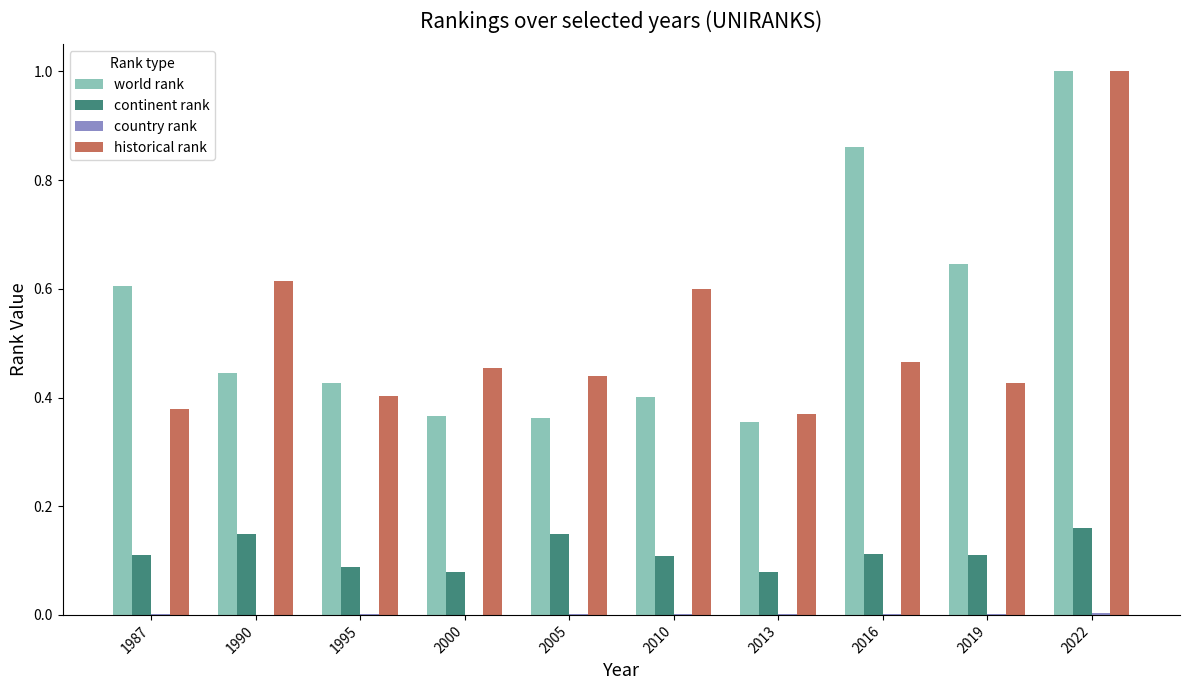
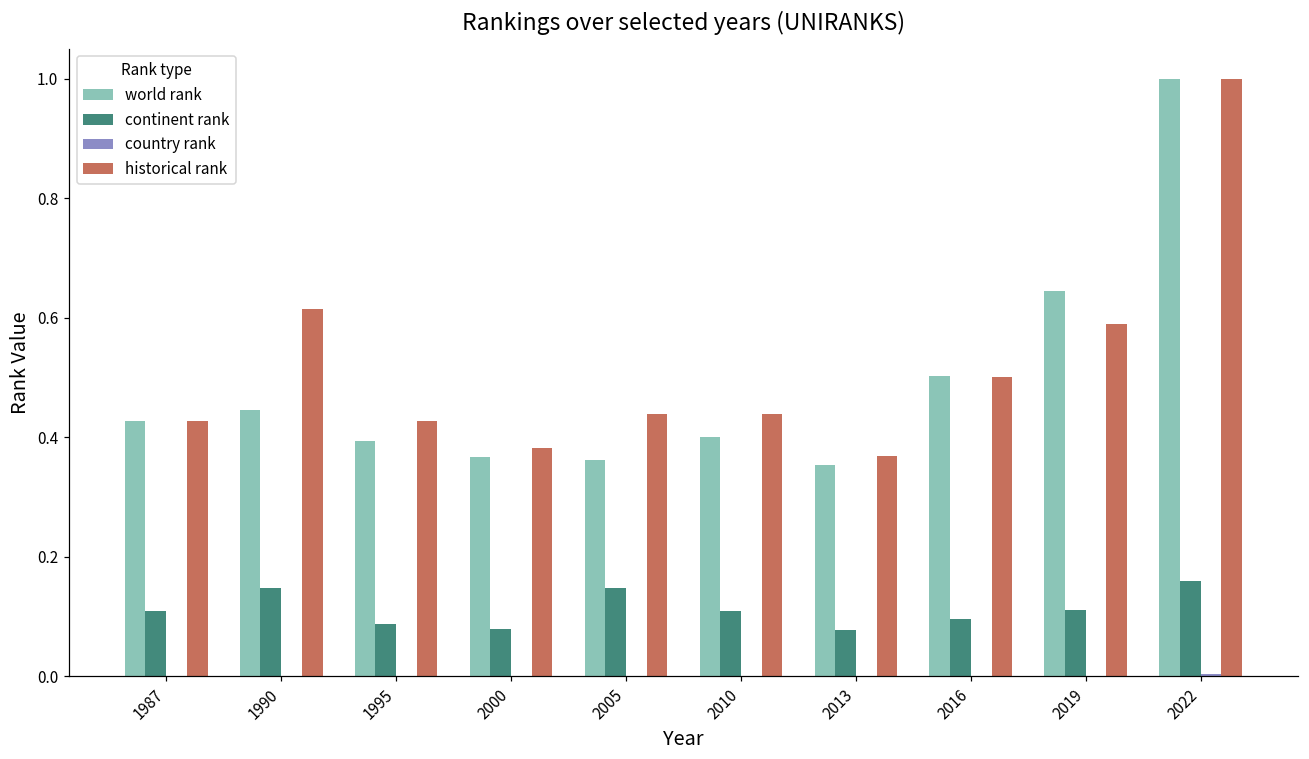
  {
    "world rank": {
-     "1987": 0.60,
+     "1987": 0.43,
      "1990": 0.44,
-     "1995": 0.43,
+     "1995": 0.39,
      "2000": 0.37,
      "2005": 0.36,
      "2010": 0.40,
      "2013": 0.35,
-     "2016": 0.86,
+     "2016": 0.50,
      "2019": 0.65,
      "2022": 1.00
    },
    "continent rank": {
      "1987": 0.11,
      "1990": 0.15,
      "1995": 0.09,
      "2000": 0.08,
      "2005": 0.15,
      "2010": 0.11,
      "2013": 0.08,
-     "2016": 0.11,
+     "2016": 0.10,
      "2019": 0.11,
      "2022": 0.16
    },
    "historical rank": {
-     "1987": 0.38,
+     "1987": 0.43,
      "1990": 0.61,
-     "1995": 0.40,
-     "2000": 0.45,
+     "1995": 0.43,
+     "2000": 0.38,
      "2005": 0.44,
-     "2010": 0.60,
+     "2010": 0.44,
      "2013": 0.37,
-     "2016": 0.46,
-     "2019": 0.43,
+     "2016": 0.50,
+     "2019": 0.59,
      "2022": 1.00
    }
  }
